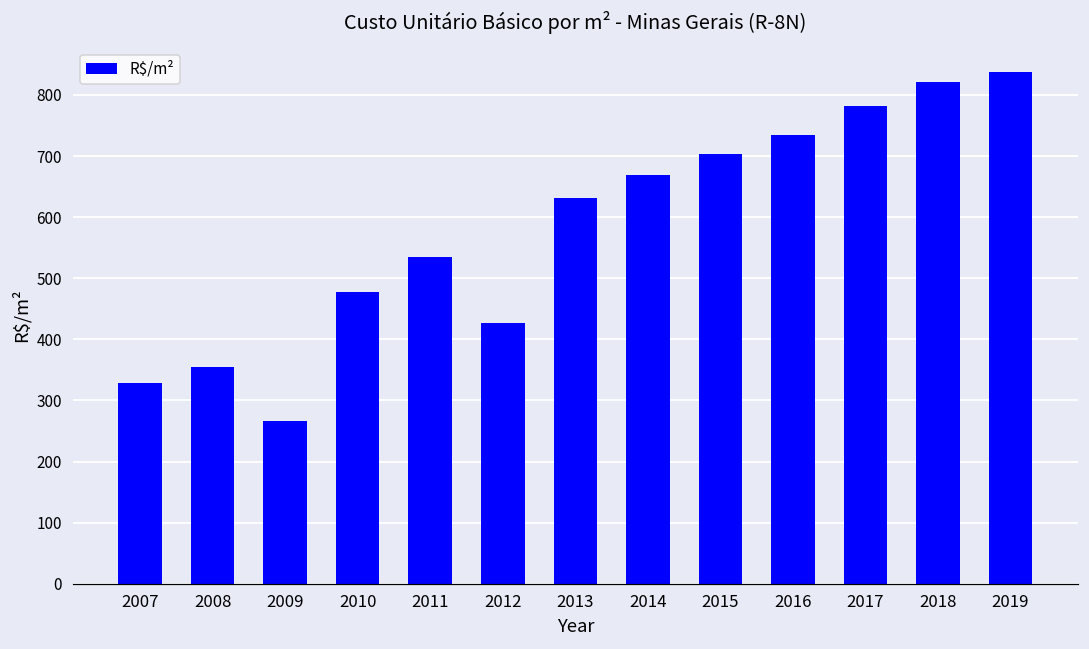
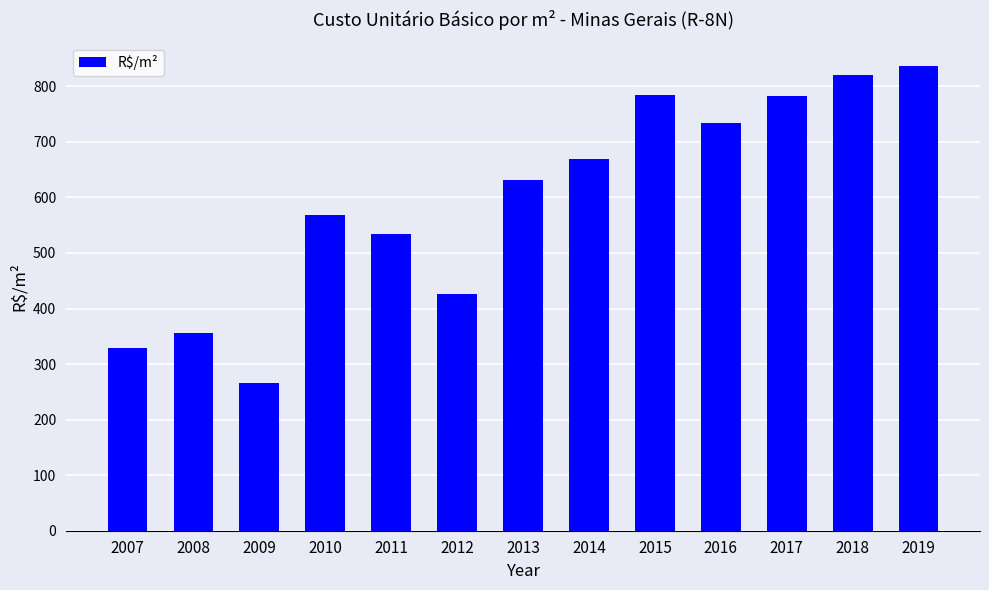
  {
    "2007": 330,
    "2008": 360,
    "2009": 270,
-   "2010": 480,
+   "2010": 570,
    "2011": 530,
    "2012": 430,
    "2013": 630,
    "2014": 670,
-   "2015": 700,
+   "2015": 780,
    "2016": 730,
    "2017": 780,
    "2018": 820,
    "2019": 840
  }
